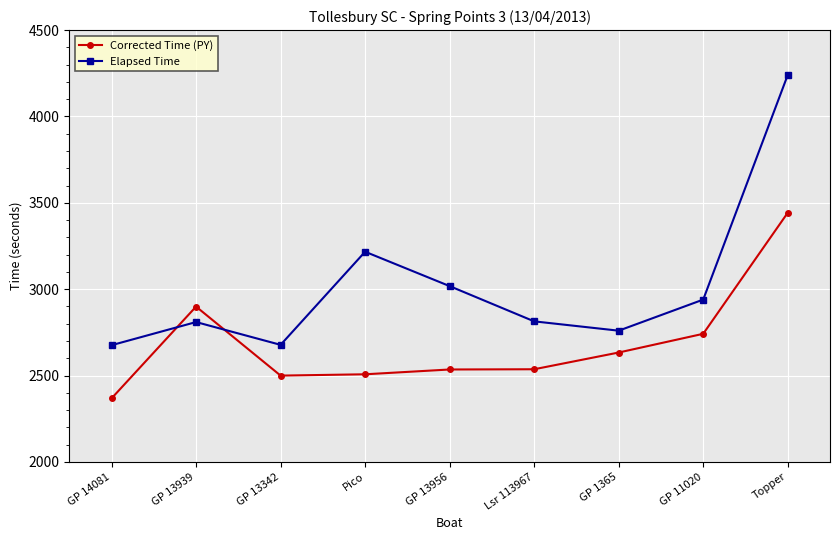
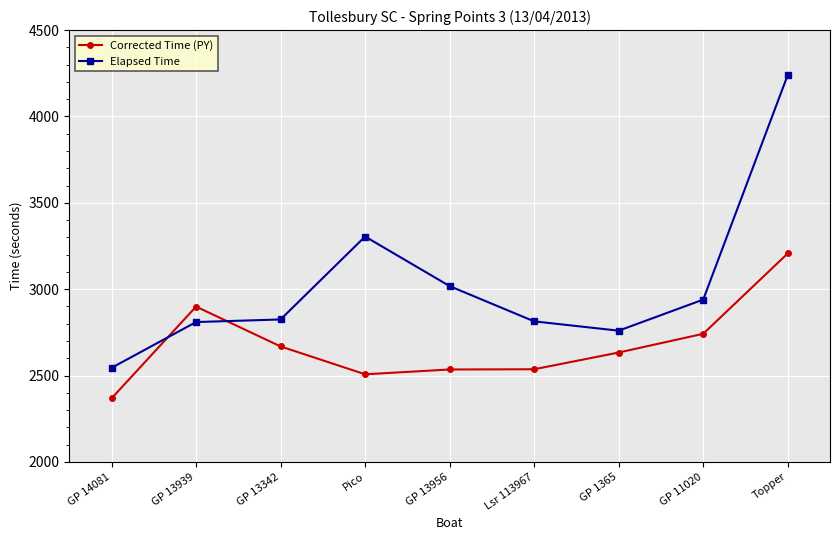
  {
    "Corrected Time (PY)": {
      "GP 14081": 2370,
      "GP 13939": 2900,
-     "GP 13342": 2500,
+     "GP 13342": 2670,
      "Pico": 2510,
      "GP 13956": 2540,
      "Lsr 113967": 2540,
      "GP 1365": 2630,
      "GP 11020": 2740,
-     "Topper": 3440
+     "Topper": 3210
    },
    "Elapsed Time": {
-     "GP 14081": 2680,
+     "GP 14081": 2550,
      "GP 13939": 2810,
-     "GP 13342": 2680,
-     "Pico": 3220,
+     "GP 13342": 2830,
+     "Pico": 3310,
      "GP 13956": 3020,
      "Lsr 113967": 2810,
      "GP 1365": 2760,
      "GP 11020": 2940,
      "Topper": 4240
    }
  }
